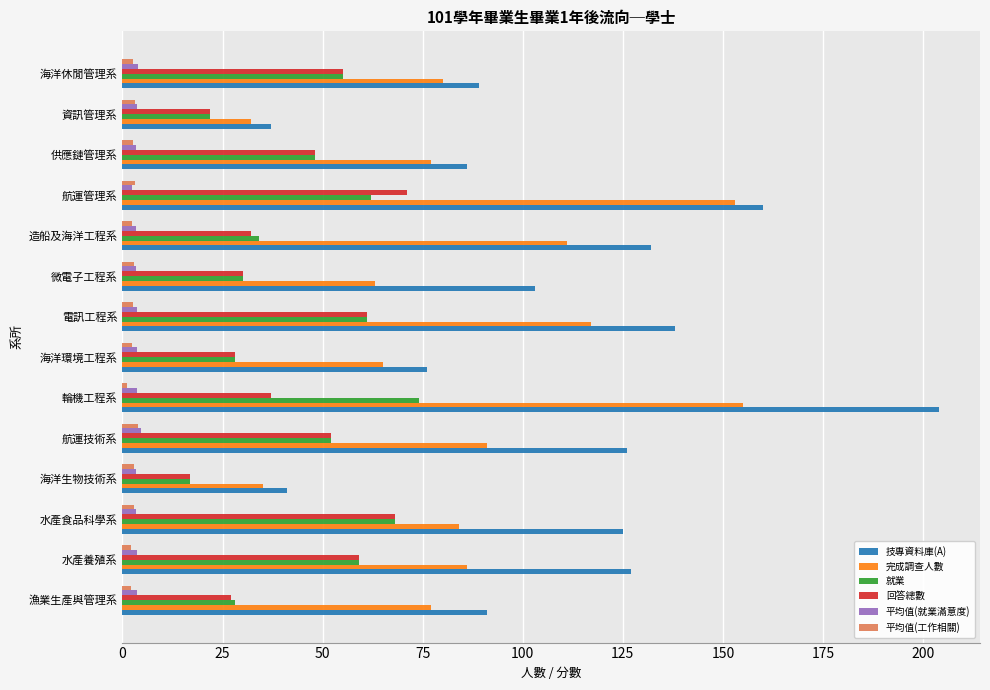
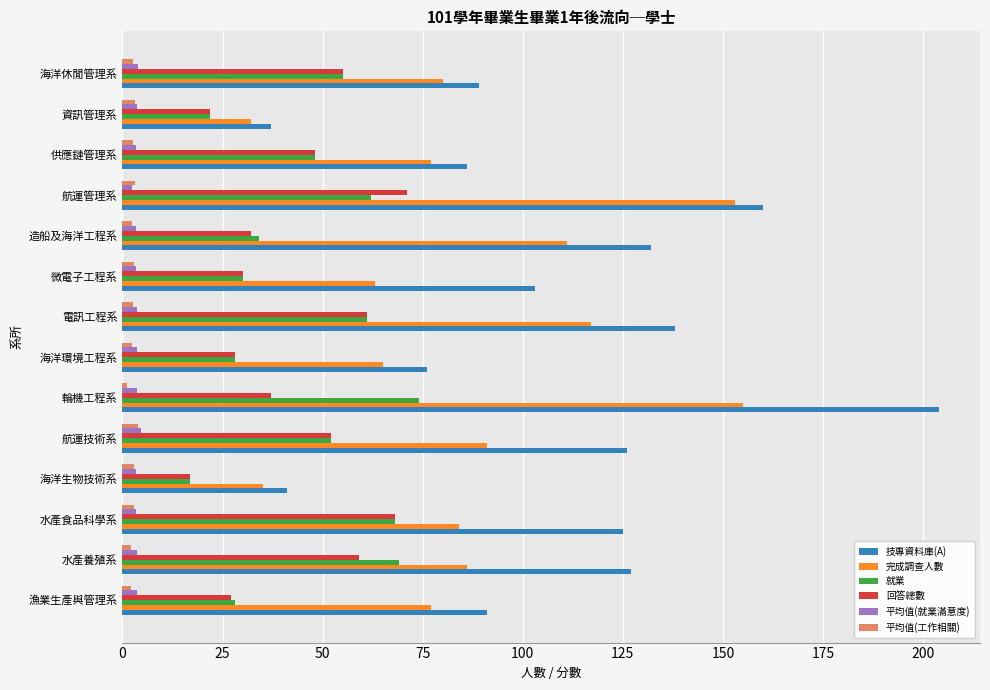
  {
    "技專資料庫(A)": {
      "海洋休閒管理系": 89,
      "資訊管理系": 37,
      "供應鏈管理系": 86,
      "航運管理系": 160,
      "造船及海洋工程系": 132,
      "微電子工程系": 103,
      "電訊工程系": 138,
      "海洋環境工程系": 76,
      "輪機工程系": 204,
      "航運技術系": 126,
      "海洋生物技術系": 41,
      "水產食品科學系": 125,
      "水產養殖系": 127,
      "漁業生產與管理系": 91
    },
    "完成調查人數": {
      "海洋休閒管理系": 80,
      "資訊管理系": 32,
      "供應鏈管理系": 77,
      "航運管理系": 153,
      "造船及海洋工程系": 111,
      "微電子工程系": 63,
      "電訊工程系": 117,
      "海洋環境工程系": 65,
      "輪機工程系": 155,
      "航運技術系": 91,
      "海洋生物技術系": 35,
      "水產食品科學系": 84,
      "水產養殖系": 86,
      "漁業生產與管理系": 77
    },
    "就業": {
      "海洋休閒管理系": 55,
      "資訊管理系": 22,
      "供應鏈管理系": 48,
      "航運管理系": 62,
      "造船及海洋工程系": 34,
      "微電子工程系": 30,
      "電訊工程系": 61,
      "海洋環境工程系": 28,
      "輪機工程系": 74,
      "航運技術系": 52,
      "海洋生物技術系": 17,
      "水產食品科學系": 68,
-     "水產養殖系": 59,
+     "水產養殖系": 69,
      "漁業生產與管理系": 28
    },
    "回答總數": {
      "海洋休閒管理系": 55,
      "資訊管理系": 22,
      "供應鏈管理系": 48,
      "航運管理系": 71,
      "造船及海洋工程系": 32,
      "微電子工程系": 30,
      "電訊工程系": 61,
      "海洋環境工程系": 28,
      "輪機工程系": 37,
      "航運技術系": 52,
      "海洋生物技術系": 17,
      "水產食品科學系": 68,
      "水產養殖系": 59,
      "漁業生產與管理系": 27
    },
    "平均值(就業滿意度)": {
      "海洋休閒管理系": 4,
      "資訊管理系": 4,
      "供應鏈管理系": 3,
      "航運管理系": 2,
      "造船及海洋工程系": 3,
      "微電子工程系": 3,
      "電訊工程系": 4,
      "海洋環境工程系": 4,
      "輪機工程系": 4,
      "航運技術系": 5,
      "海洋生物技術系": 3,
      "水產食品科學系": 4,
      "水產養殖系": 4,
      "漁業生產與管理系": 4
    },
    "平均值(工作相關)": {
      "海洋休閒管理系": 3,
      "資訊管理系": 3,
      "供應鏈管理系": 3,
      "航運管理系": 3,
      "造船及海洋工程系": 2,
      "微電子工程系": 3,
      "電訊工程系": 3,
      "海洋環境工程系": 2,
      "輪機工程系": 1,
      "航運技術系": 4,
      "海洋生物技術系": 3,
      "水產食品科學系": 3,
      "水產養殖系": 2,
      "漁業生產與管理系": 2
    }
  }
